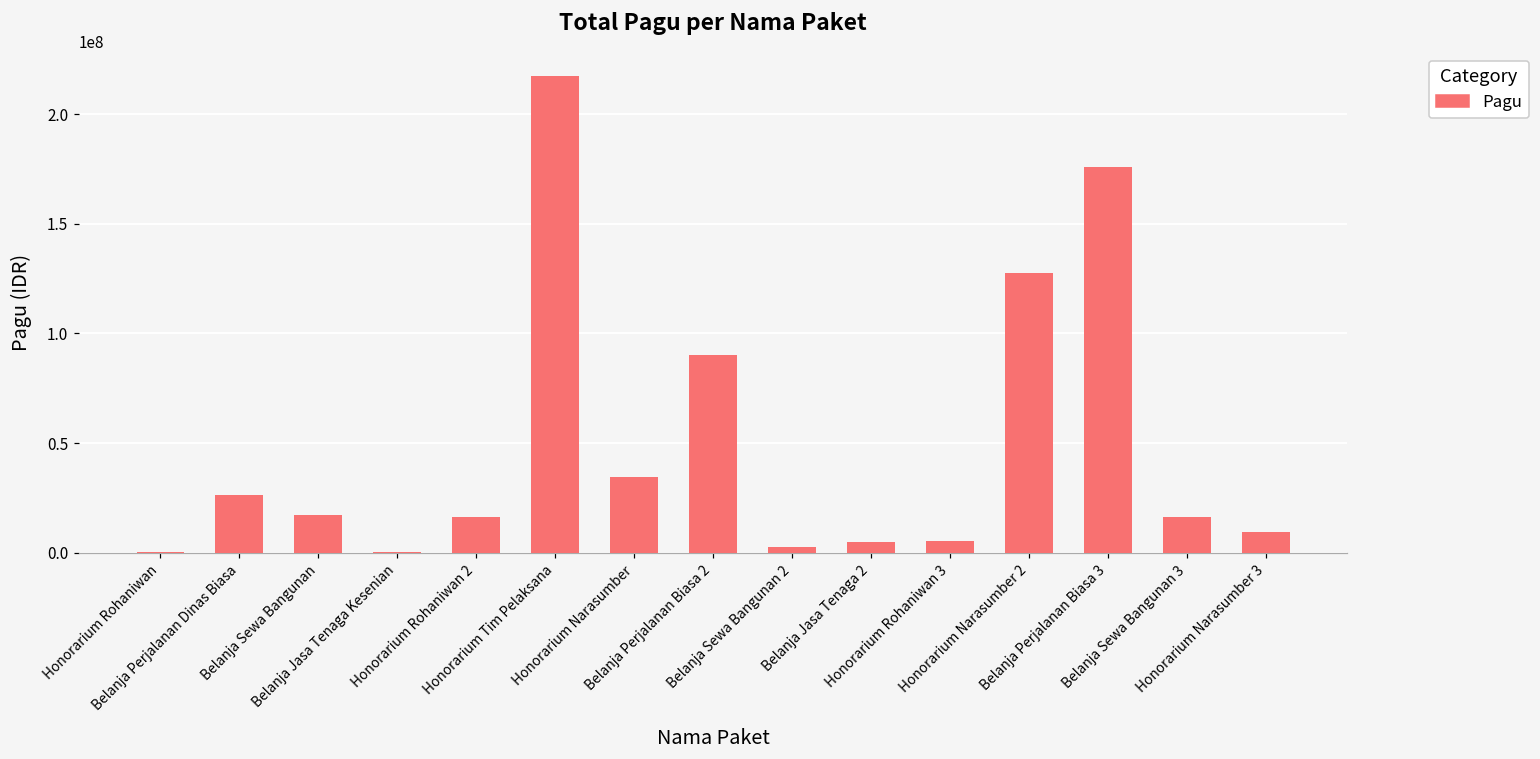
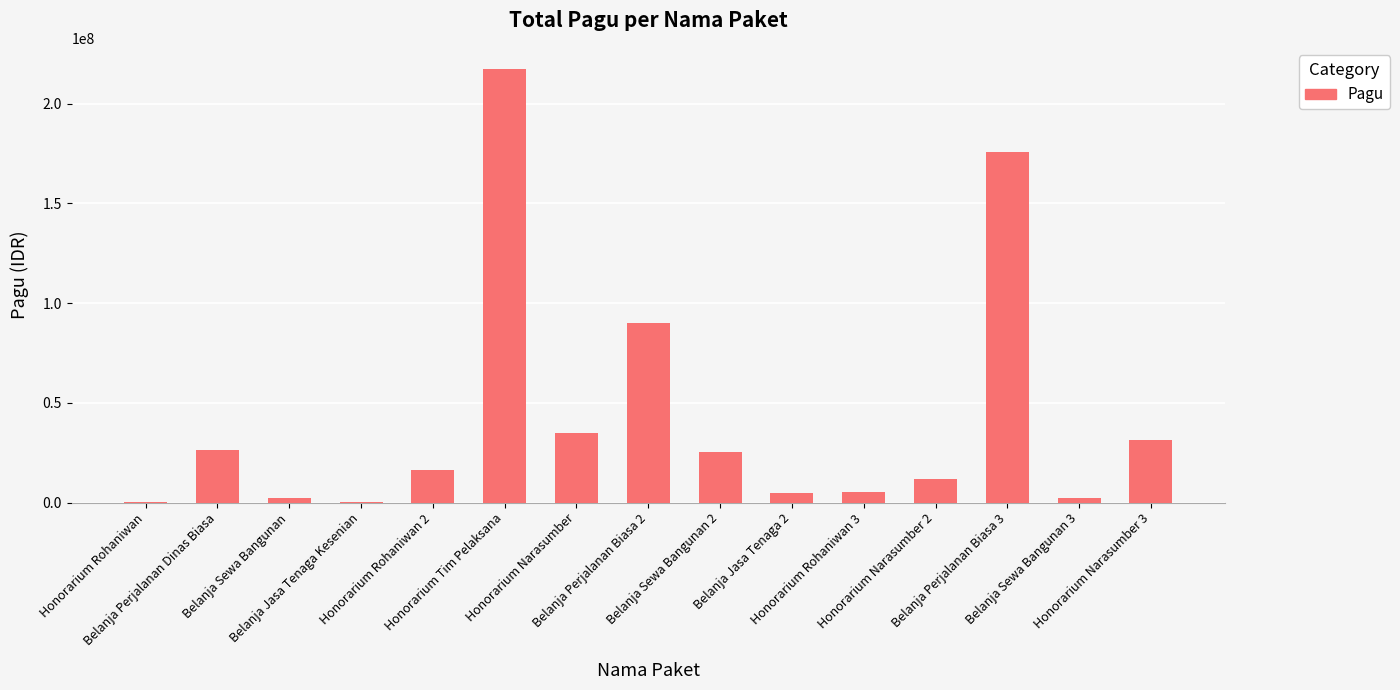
  {
    "Belanja Perjalanan Dinas Biasa": 27000000,
-   "Belanja Sewa Bangunan": 17000000,
+   "Belanja Sewa Bangunan": 3000000,
    "Honorarium Rohaniwan 2": 17000000,
    "Honorarium Tim Pelaksana": 217000000,
    "Honorarium Narasumber": 35000000,
    "Belanja Perjalanan Biasa 2": 90000000,
-   "Belanja Sewa Bangunan 2": 3000000,
+   "Belanja Sewa Bangunan 2": 25000000,
    "Belanja Jasa Tenaga 2": 5000000,
    "Honorarium Rohaniwan 3": 5000000,
-   "Honorarium Narasumber 2": 128000000,
+   "Honorarium Narasumber 2": 12000000,
    "Belanja Perjalanan Biasa 3": 176000000,
-   "Belanja Sewa Bangunan 3": 17000000,
-   "Honorarium Narasumber 3": 10000000
+   "Belanja Sewa Bangunan 3": 3000000,
+   "Honorarium Narasumber 3": 32000000
  }
